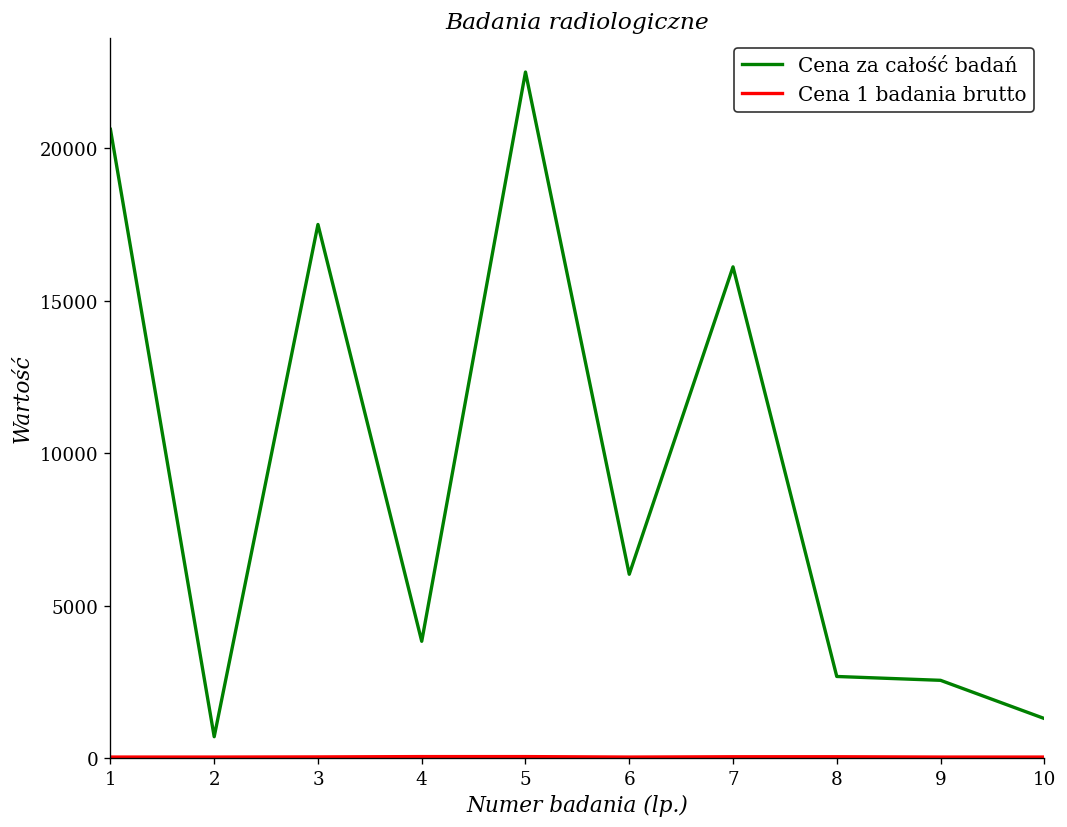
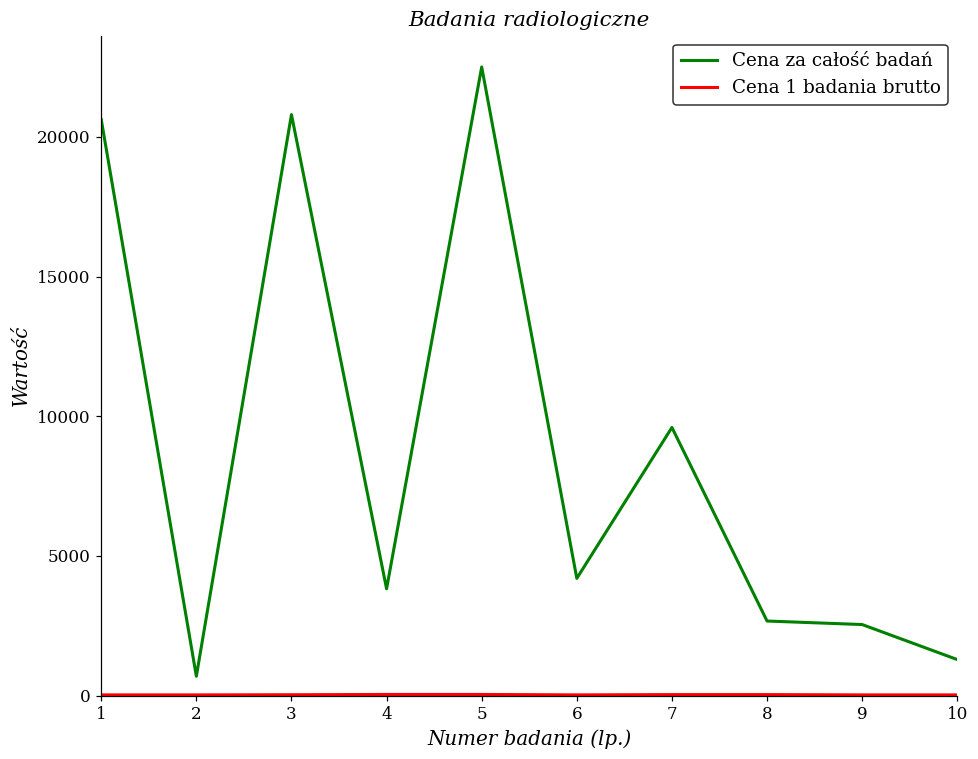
  {
    "Cena za całość badań": {
      "1": 20600,
      "2": 700,
-     "3": 17500,
+     "3": 20800,
      "4": 3800,
      "5": 22500,
-     "6": 6000,
-     "7": 16100,
+     "6": 4200,
+     "7": 9600,
      "8": 2700,
      "9": 2500,
      "10": 1300
    },
    "Cena 1 badania brutto": {
      "1": 0,
      "2": 0,
      "3": 0,
      "4": 0,
      "5": 0,
      "6": 0,
      "7": 0,
      "8": 0,
      "9": 0,
      "10": 0
    }
  }
